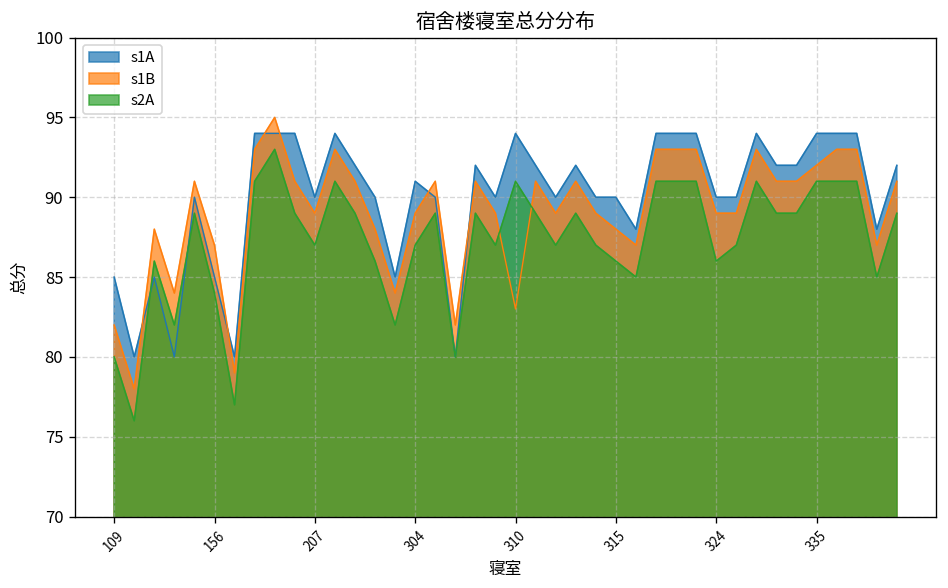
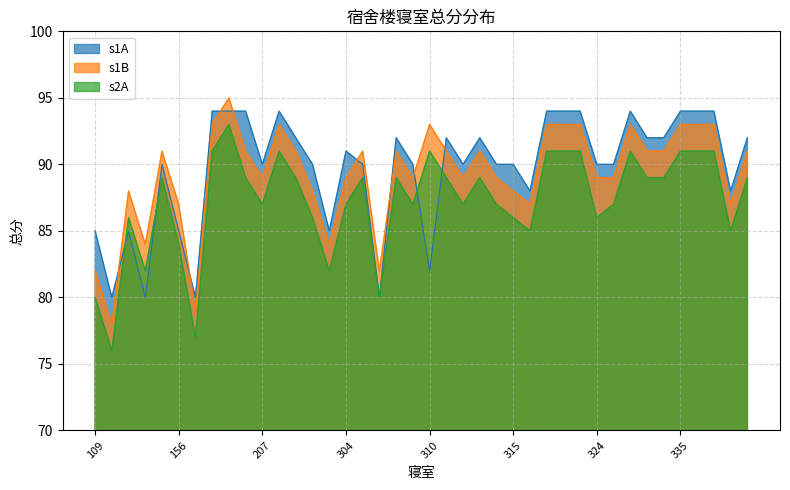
  {
    "s1A": {
      "109": 85,
      "156": 85,
      "207": 90,
      "304": 91,
-     "310": 94,
+     "310": 82,
      "315": 90,
      "324": 90,
      "335": 94
    },
    "s1B": {
      "109": 82,
      "156": 87,
      "207": 89,
      "304": 89,
-     "310": 83,
+     "310": 93,
      "315": 88,
      "324": 89,
-     "335": 92
+     "335": 93
    },
    "s2A": {
      "109": 80,
      "156": 84,
      "207": 87,
      "304": 87,
      "310": 91,
      "315": 86,
      "324": 86,
      "335": 91
    }
  }
